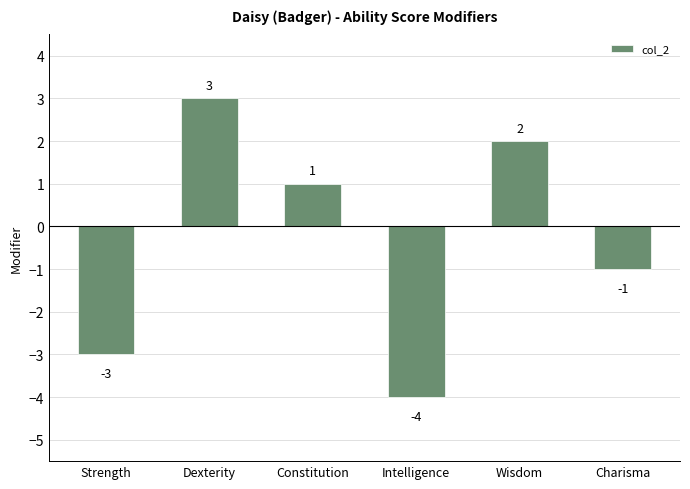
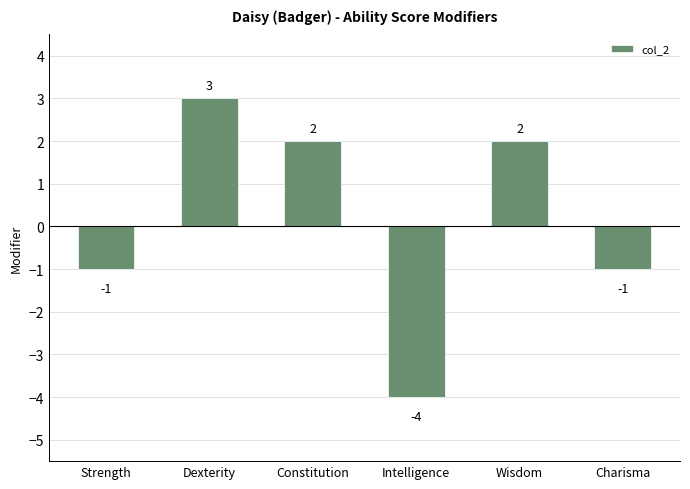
  {
-   "Strength": -3,
+   "Strength": -1,
    "Dexterity": 3,
-   "Constitution": 1,
+   "Constitution": 2,
    "Intelligence": -4,
    "Wisdom": 2,
    "Charisma": -1
  }
